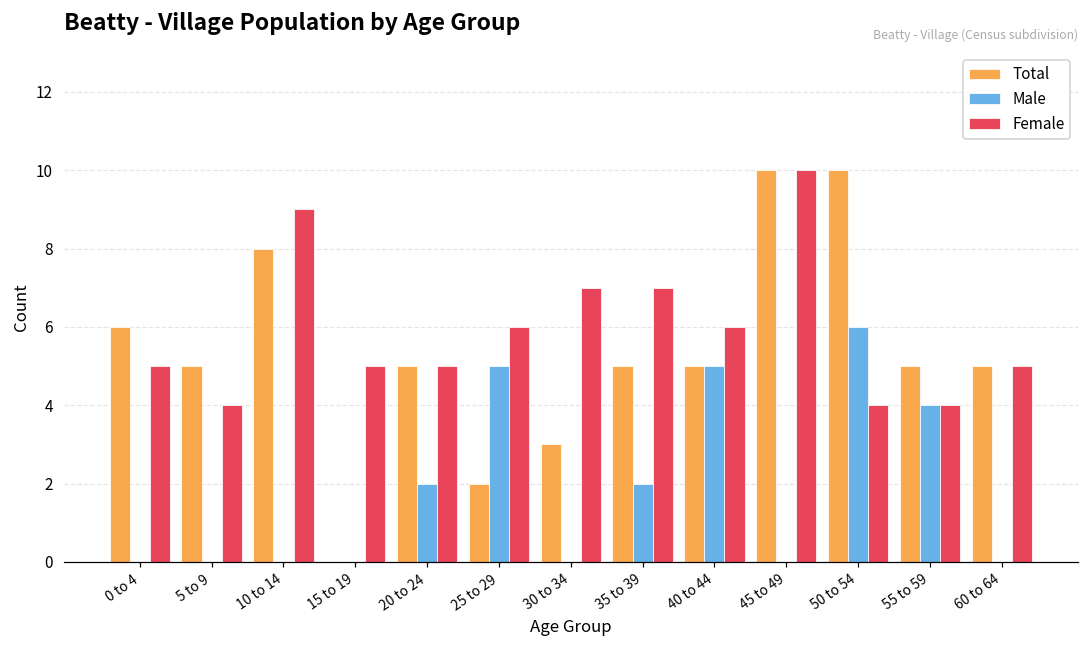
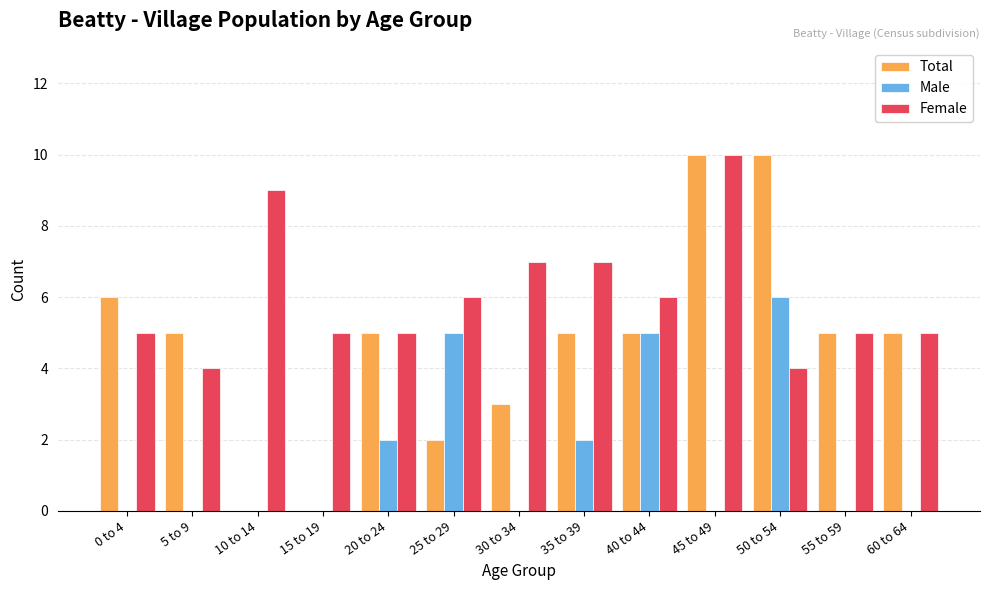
  {
    "Total": {
      "0 to 4": 6,
      "5 to 9": 5,
-     "10 to 14": 8,
+     "10 to 14": 0,
      "15 to 19": 0,
      "20 to 24": 5,
      "25 to 29": 2,
      "30 to 34": 3,
      "35 to 39": 5,
      "40 to 44": 5,
      "45 to 49": 10,
      "50 to 54": 10,
      "55 to 59": 5,
      "60 to 64": 5
    },
    "Male": {
      "0 to 4": 0,
      "5 to 9": 0,
      "10 to 14": 0,
      "15 to 19": 0,
      "20 to 24": 2,
      "25 to 29": 5,
      "30 to 34": 0,
      "35 to 39": 2,
      "40 to 44": 5,
      "45 to 49": 0,
      "50 to 54": 6,
-     "55 to 59": 4,
+     "55 to 59": 0,
      "60 to 64": 0
    },
    "Female": {
      "0 to 4": 5,
      "5 to 9": 4,
      "10 to 14": 9,
      "15 to 19": 5,
      "20 to 24": 5,
      "25 to 29": 6,
      "30 to 34": 7,
      "35 to 39": 7,
      "40 to 44": 6,
      "45 to 49": 10,
      "50 to 54": 4,
-     "55 to 59": 4,
+     "55 to 59": 5,
      "60 to 64": 5
    }
  }
